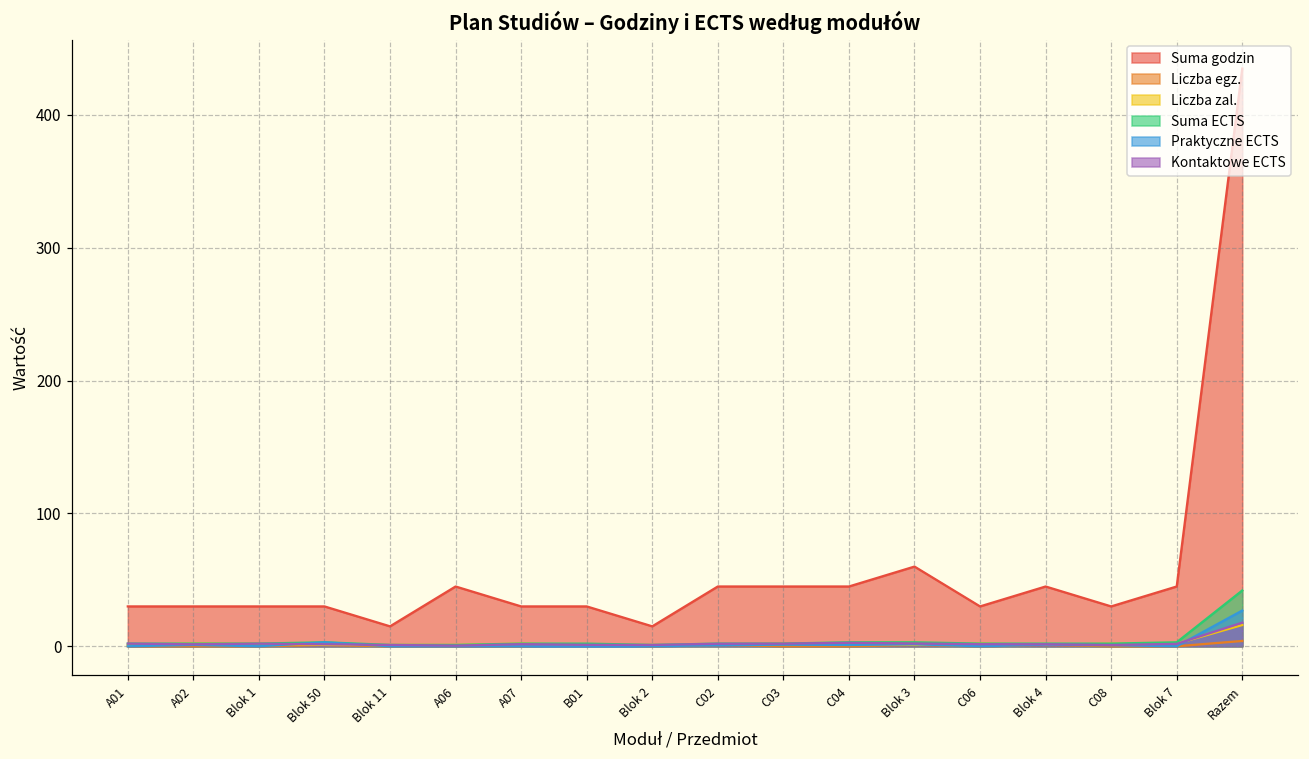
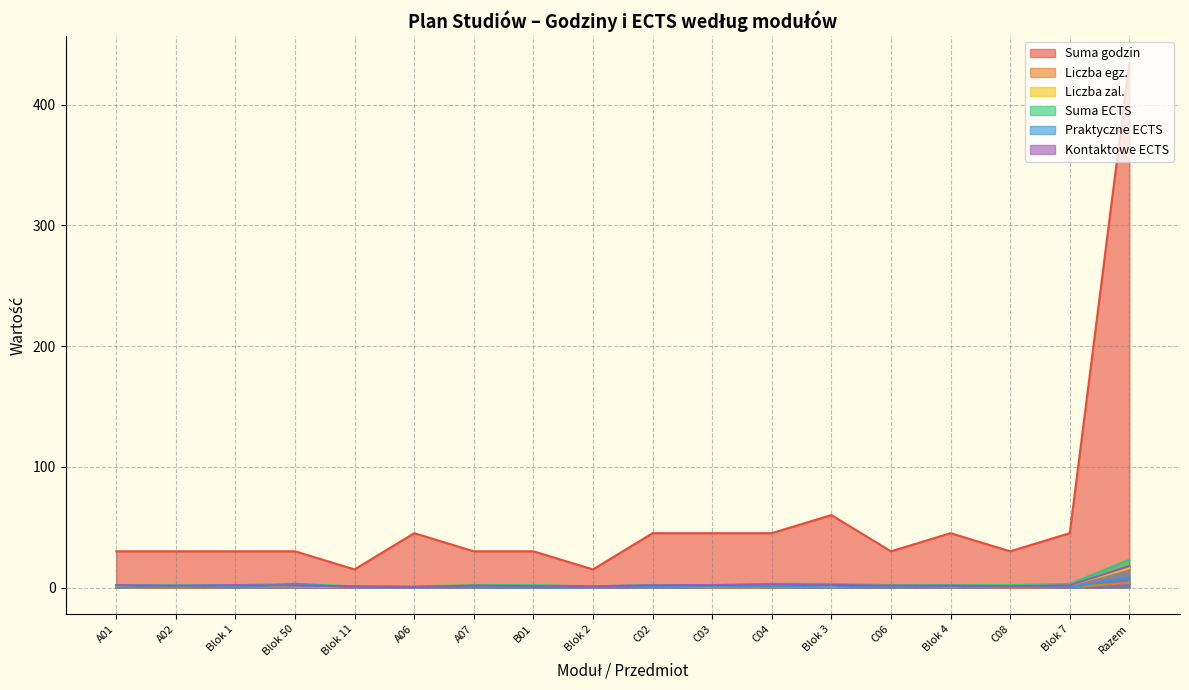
  {
    "Suma ECTS": {
-     "Razem": 42
+     "Razem": 23
    },
    "Praktyczne ECTS": {
-     "Razem": 27
+     "Razem": 9
    }
  }
